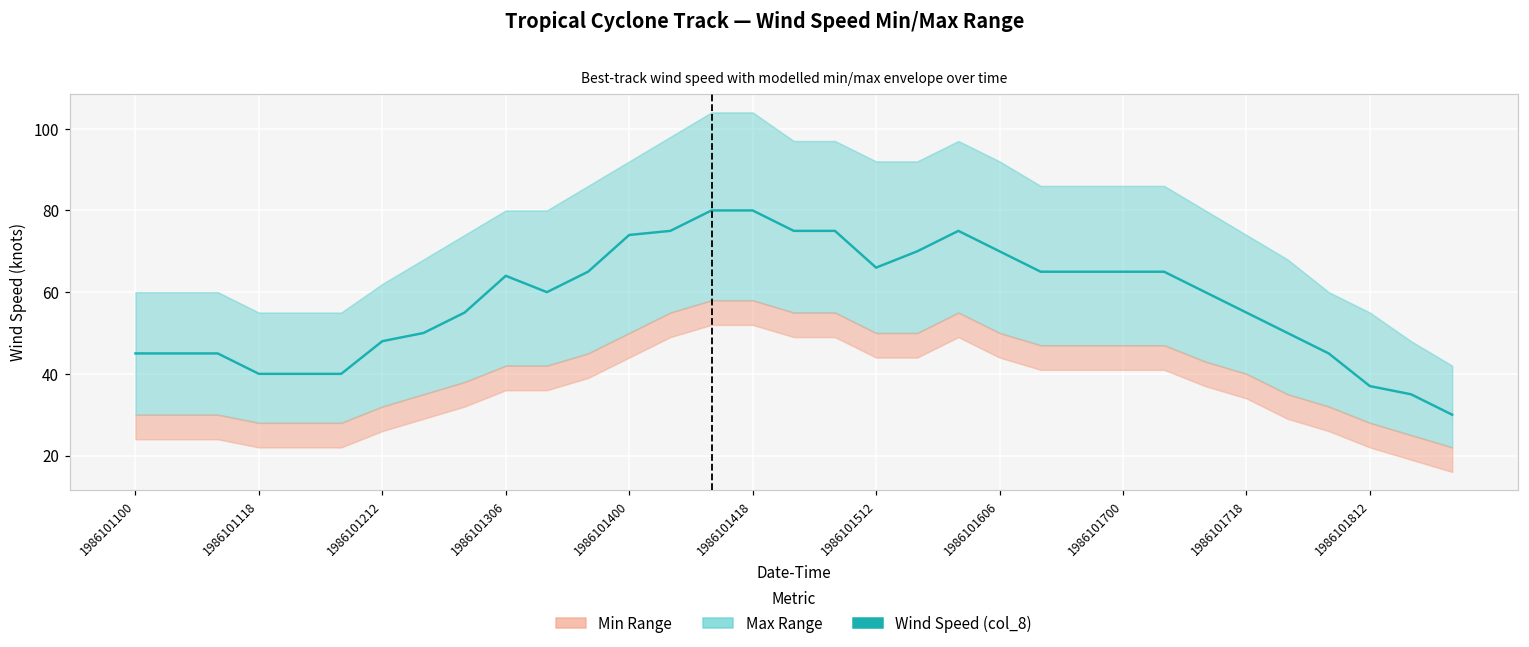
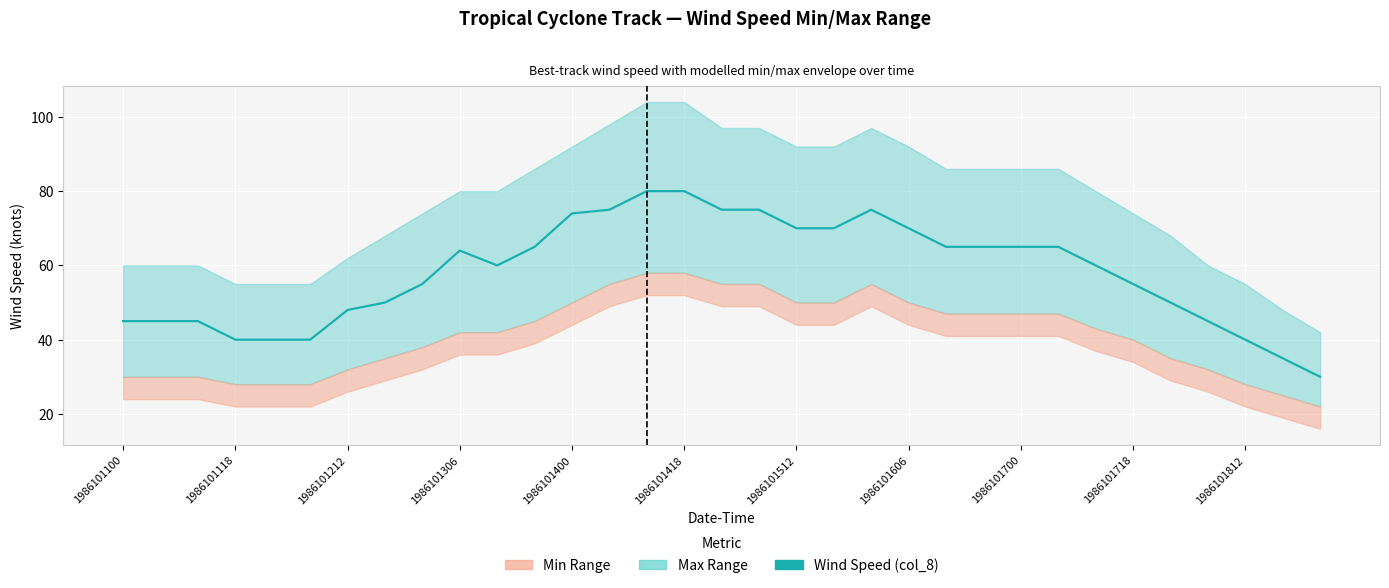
  {
    "Wind Speed (col_8)": {
      "1986101100": 45,
      "1986101118": 40,
      "1986101212": 48,
      "1986101306": 64,
      "1986101400": 74,
      "1986101418": 80,
-     "1986101512": 66,
+     "1986101512": 70,
      "1986101606": 70,
      "1986101700": 65,
      "1986101718": 55,
-     "1986101812": 37
+     "1986101812": 40
    }
  }
